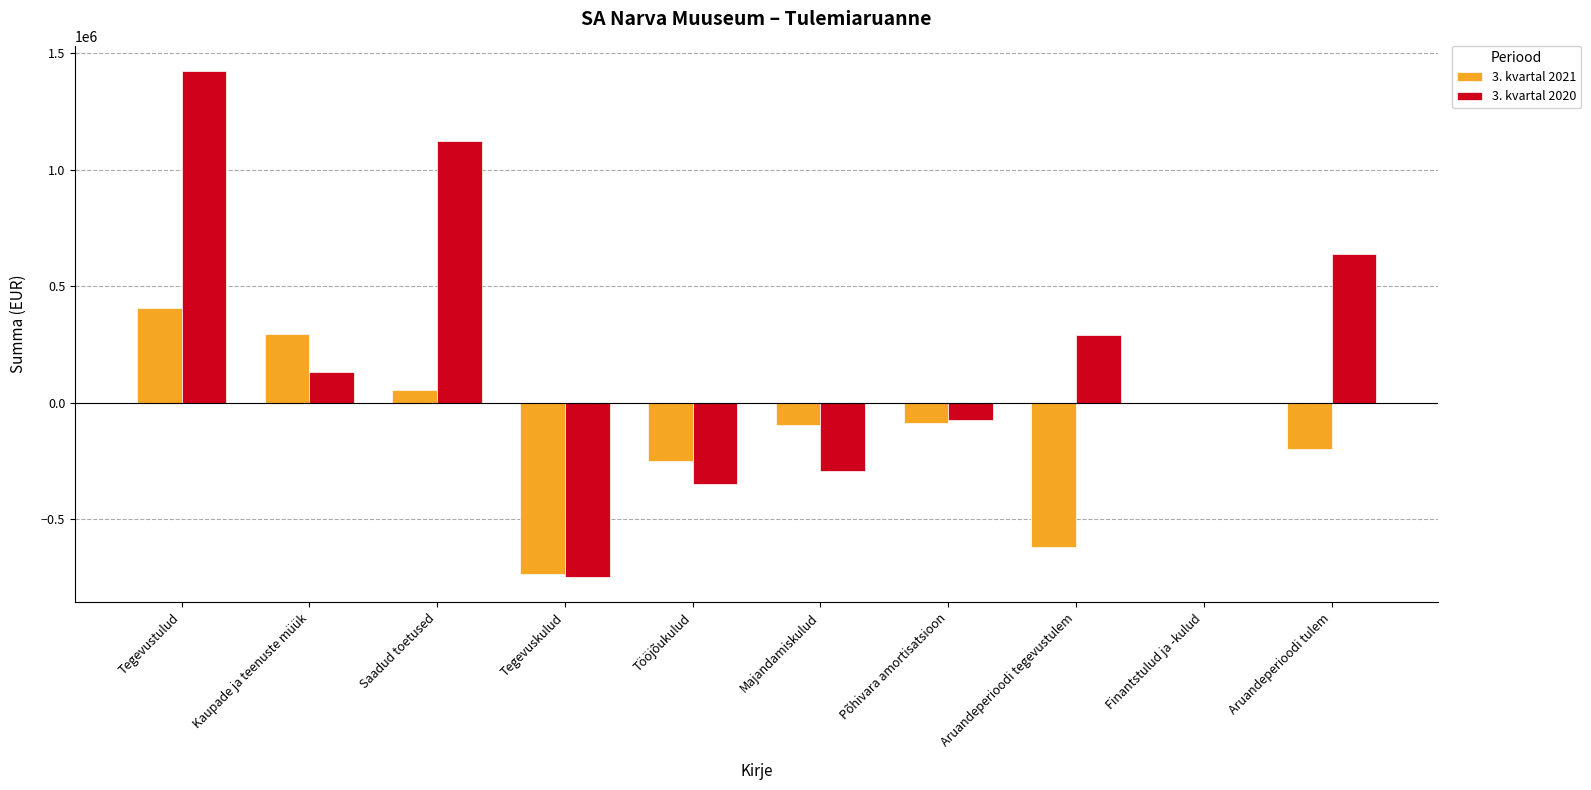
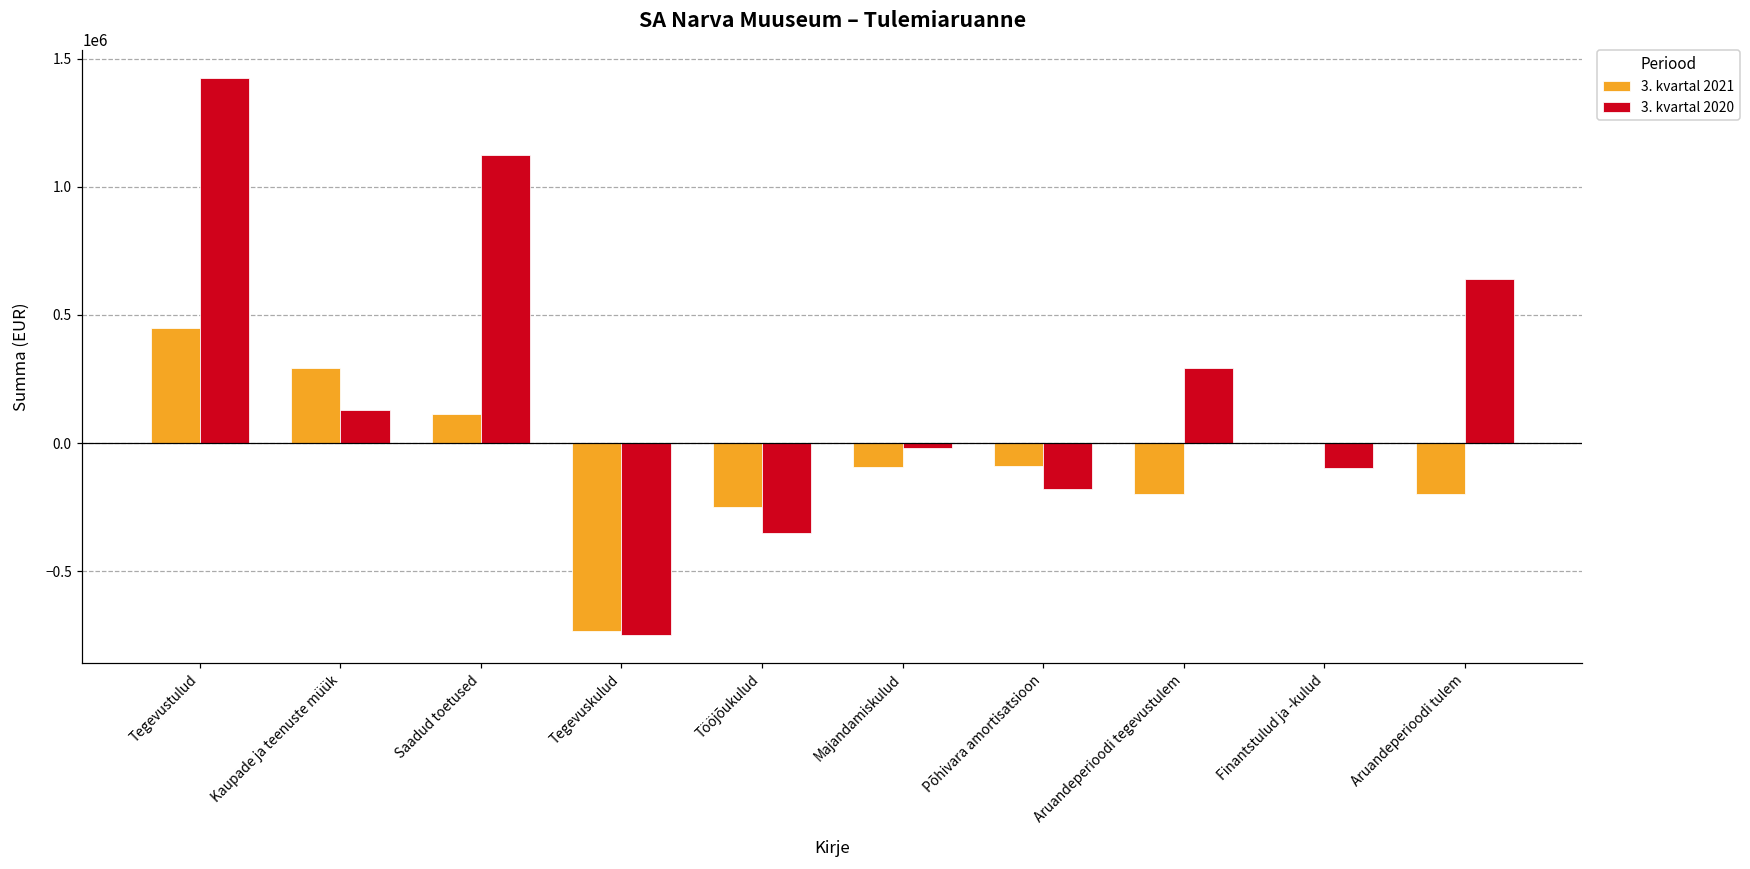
  {
    "3. kvartal 2021": {
-     "Tegevustulud": 410000,
+     "Tegevustulud": 450000,
      "Kaupade ja teenuste müük": 290000,
-     "Saadud toetused": 50000,
+     "Saadud toetused": 110000,
      "Tegevuskulud": -730000,
      "Tööjõukulud": -250000,
      "Majandamiskulud": -90000,
      "Põhivara amortisatsioon": -90000,
-     "Aruandeperioodi tegevustulem": -620000,
+     "Aruandeperioodi tegevustulem": -200000,
      "Aruandeperioodi tulem": -200000
    },
    "3. kvartal 2020": {
      "Tegevustulud": 1420000,
      "Kaupade ja teenuste müük": 130000,
      "Saadud toetused": 1120000,
      "Tegevuskulud": -750000,
      "Tööjõukulud": -350000,
-     "Majandamiskulud": -290000,
-     "Põhivara amortisatsioon": -70000,
+     "Majandamiskulud": -20000,
+     "Põhivara amortisatsioon": -180000,
      "Aruandeperioodi tegevustulem": 290000,
-     "Finantstulud ja -kulud": 0,
+     "Finantstulud ja -kulud": -100000,
      "Aruandeperioodi tulem": 640000
    }
  }
